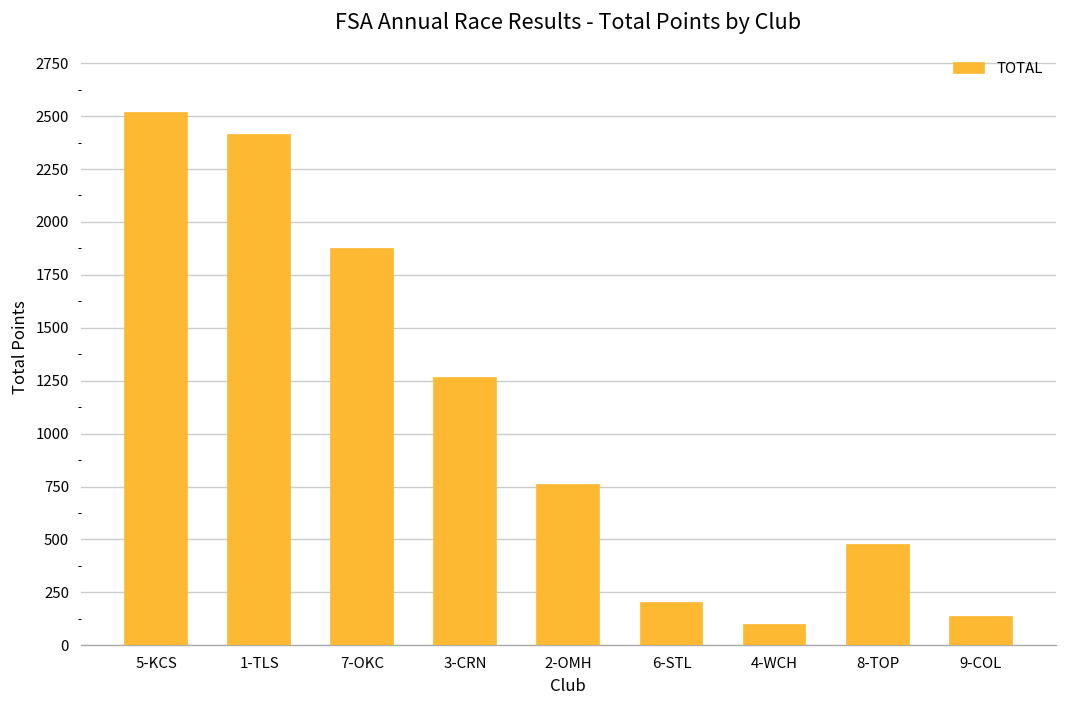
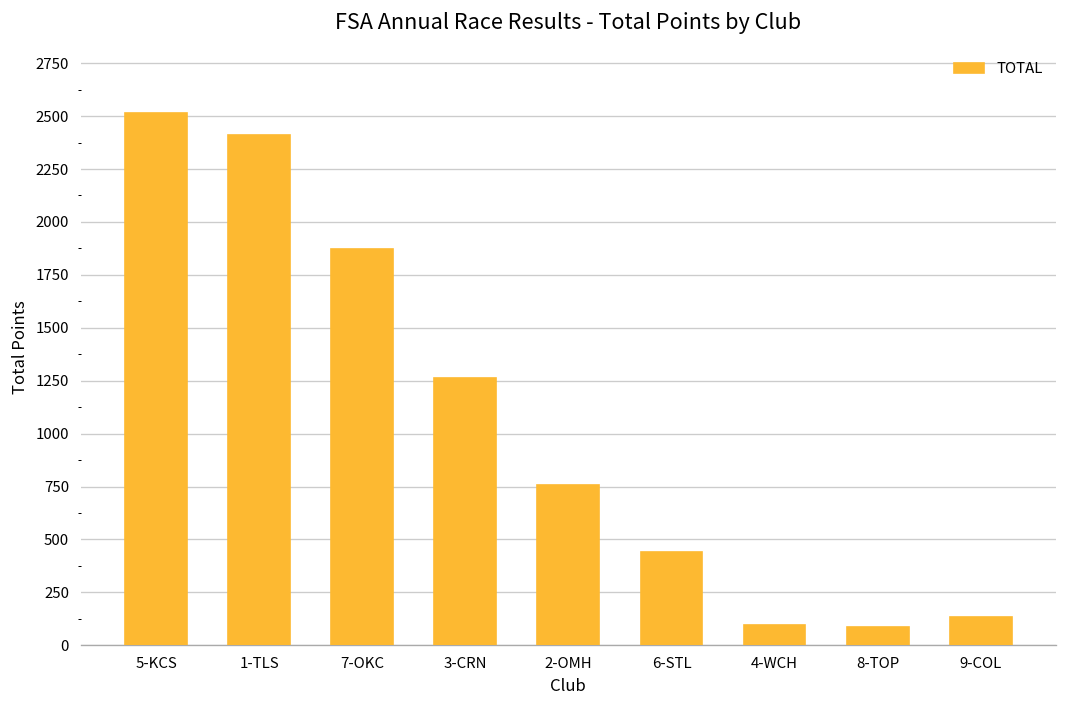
  {
    "5-KCS": 2520,
    "1-TLS": 2410,
    "7-OKC": 1870,
    "3-CRN": 1260,
    "2-OMH": 760,
-   "6-STL": 200,
+   "6-STL": 440,
    "4-WCH": 90,
-   "8-TOP": 480,
+   "8-TOP": 90,
    "9-COL": 130
  }
